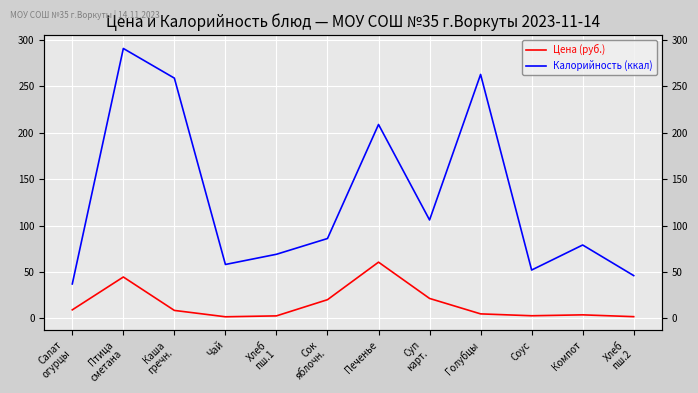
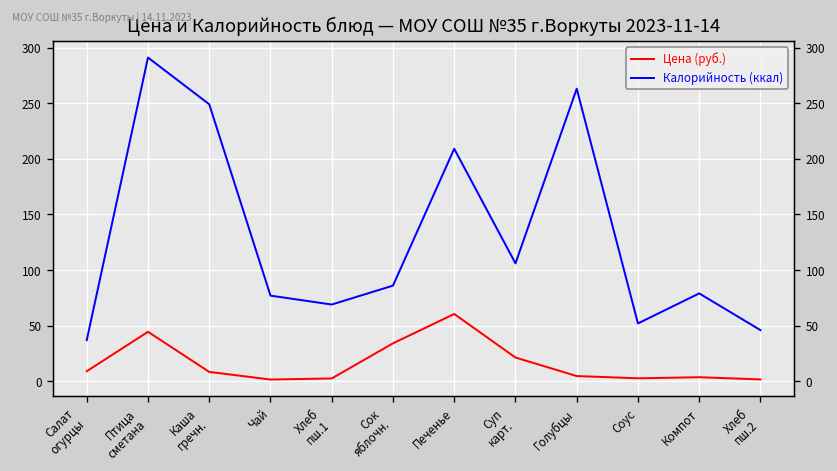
  {
    "Цена (руб.)": {
      "Салат огурцы": 10,
      "Птица сметана": 40,
      "Каша гречн.": 10,
      "Чай": 0,
      "Хлеб пш.1": 0,
-     "Сок яблочн.": 20,
+     "Сок яблочн.": 30,
      "Печенье": 60,
      "Суп карт.": 20,
      "Голубцы": 0,
      "Соус": 0,
      "Компот": 0,
      "Хлеб пш.2": 0
    },
    "Калорийность (ккал)": {
      "Салат огурцы": 40,
      "Птица сметана": 290,
-     "Каша гречн.": 260,
-     "Чай": 60,
+     "Каша гречн.": 250,
+     "Чай": 80,
      "Хлеб пш.1": 70,
      "Сок яблочн.": 90,
      "Печенье": 210,
      "Суп карт.": 110,
      "Голубцы": 260,
      "Соус": 50,
      "Компот": 80,
      "Хлеб пш.2": 50
    }
  }
